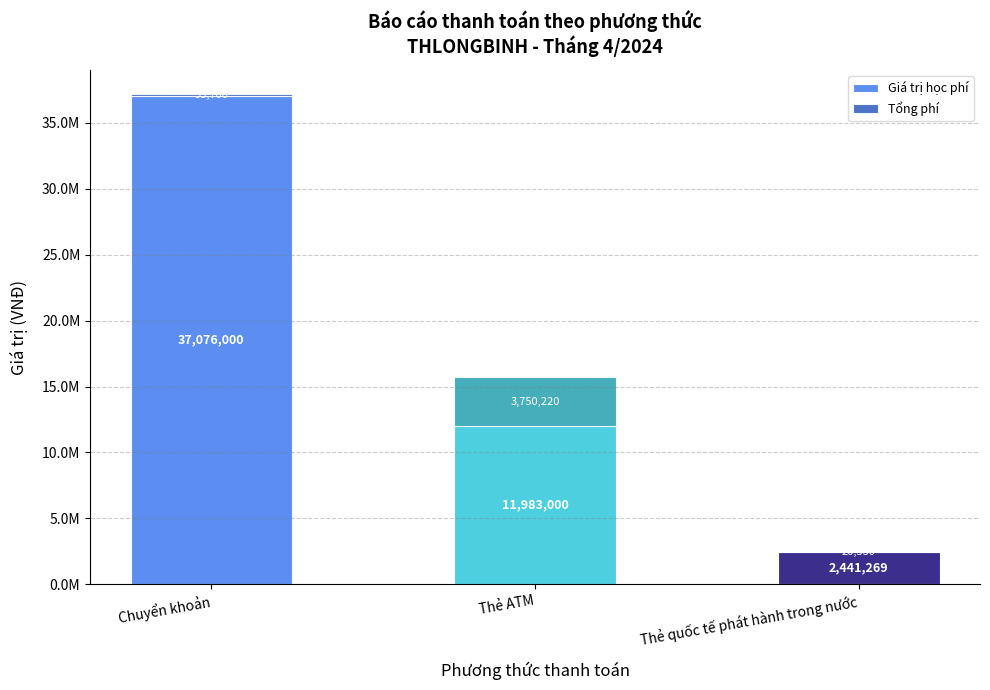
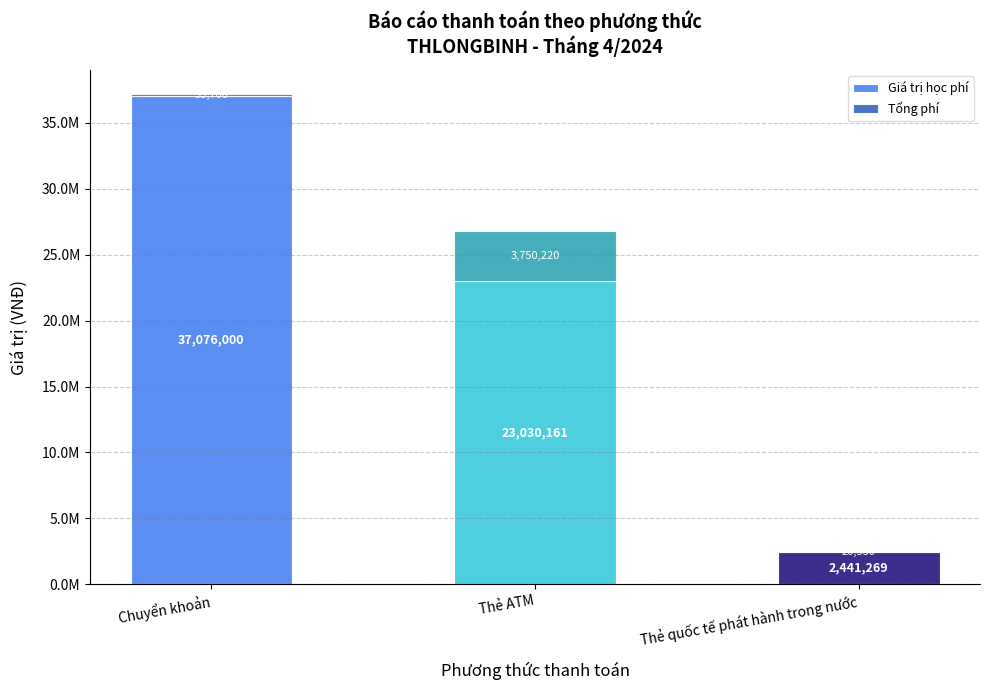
  {
    "Giá trị học phí": {
      "Chuyển khoản": "37,076,000",
-     "Thẻ ATM": "11,983,000",
+     "Thẻ ATM": "23,030,161",
      "Thẻ quốc tế phát hành trong nước": "2,441,269"
    },
    "Tổng phí": {
      "Thẻ ATM": "3,750,220"
    }
  }
